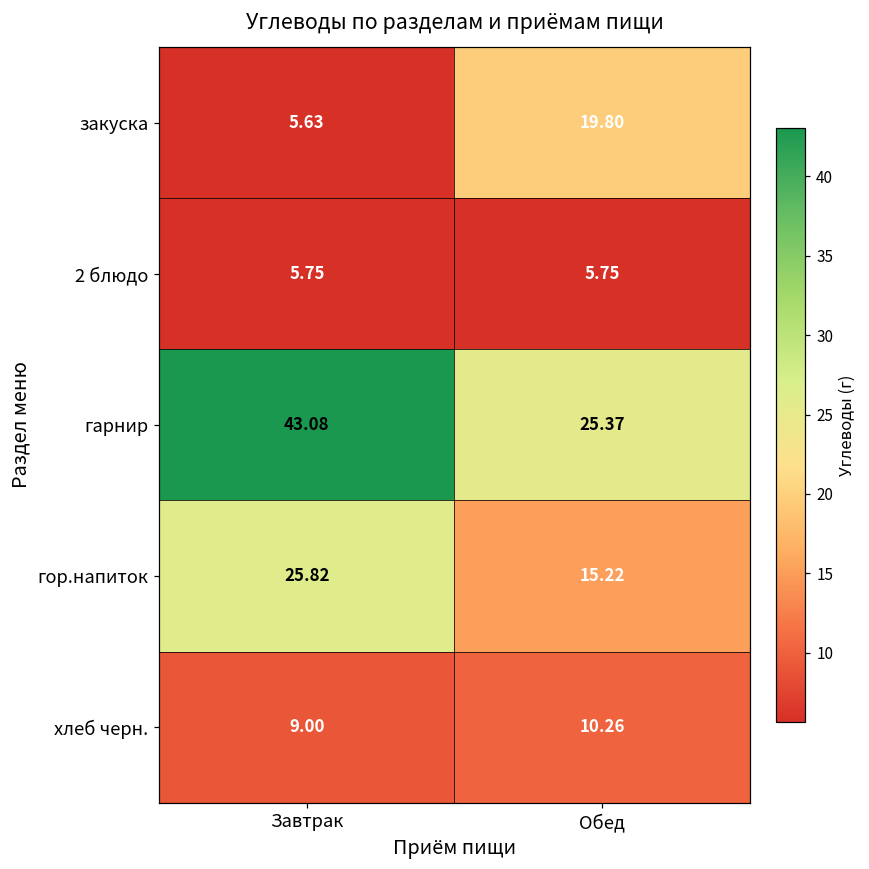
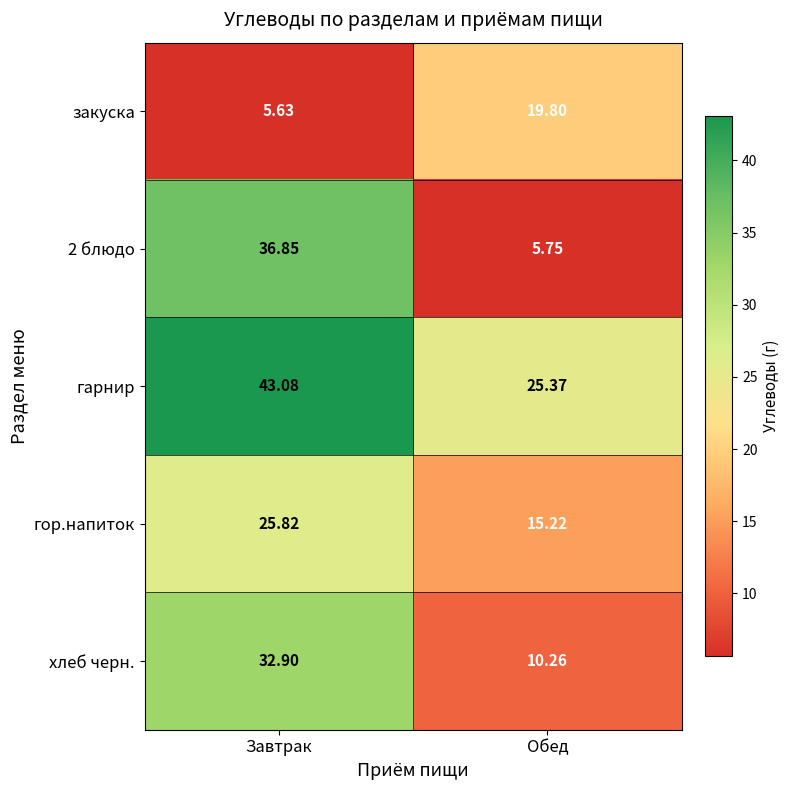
  {
    "закуска": {
      "Завтрак": 5.63,
      "Обед": 19.80
    },
    "2 блюдо": {
-     "Завтрак": 5.75,
+     "Завтрак": 36.85,
      "Обед": 5.75
    },
    "гарнир": {
      "Завтрак": 43.08,
      "Обед": 25.37
    },
    "гор.напиток": {
      "Завтрак": 25.82,
      "Обед": 15.22
    },
    "хлеб черн.": {
-     "Завтрак": 9.00,
+     "Завтрак": 32.90,
      "Обед": 10.26
    }
  }
